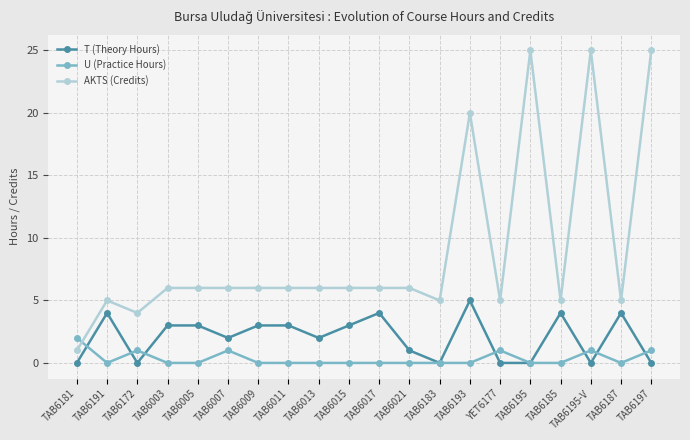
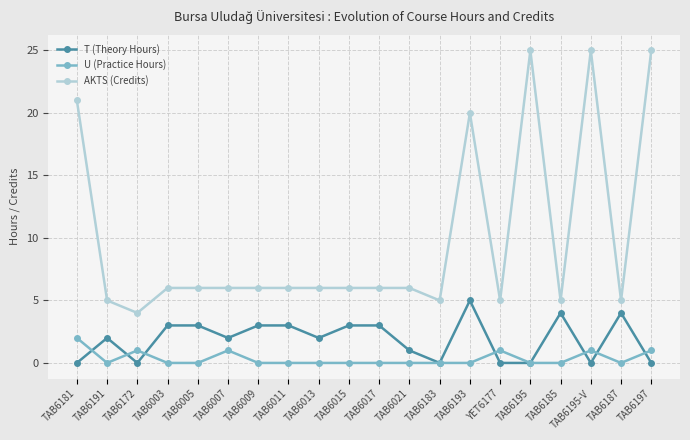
  {
    "T (Theory Hours)": {
      "TAB6181": 0,
-     "TAB6191": 4,
+     "TAB6191": 2,
      "TAB6172": 0,
      "TAB6003": 3,
      "TAB6005": 3,
      "TAB6007": 2,
      "TAB6009": 3,
      "TAB6011": 3,
      "TAB6013": 2,
      "TAB6015": 3,
-     "TAB6017": 4,
+     "TAB6017": 3,
      "TAB6021": 1,
      "TAB6193": 5,
      "YET6177": 0,
      "TAB6185": 4,
      "TAB6195-V": 0,
      "TAB6187": 4,
      "TAB6197": 0
    },
    "U (Practice Hours)": {
      "TAB6181": 2,
      "TAB6191": 0,
      "TAB6172": 1,
      "TAB6003": 0,
      "TAB6005": 0,
      "TAB6007": 1,
      "TAB6009": 0,
      "TAB6011": 0,
      "TAB6013": 0,
      "TAB6015": 0,
      "TAB6017": 0,
      "TAB6021": 0,
      "TAB6193": 0,
      "YET6177": 1,
      "TAB6185": 0,
      "TAB6195-V": 1,
      "TAB6187": 0,
      "TAB6197": 1
    },
    "AKTS (Credits)": {
-     "TAB6181": 1,
+     "TAB6181": 21,
      "TAB6191": 5,
      "TAB6172": 4,
      "TAB6003": 6,
      "TAB6005": 6,
      "TAB6007": 6,
      "TAB6009": 6,
      "TAB6011": 6,
      "TAB6013": 6,
      "TAB6015": 6,
      "TAB6017": 6,
      "TAB6021": 6,
      "TAB6183": 5,
      "TAB6193": 20,
      "YET6177": 5,
      "TAB6195": 25,
      "TAB6185": 5,
      "TAB6195-V": 25,
      "TAB6187": 5,
      "TAB6197": 25
    }
  }
